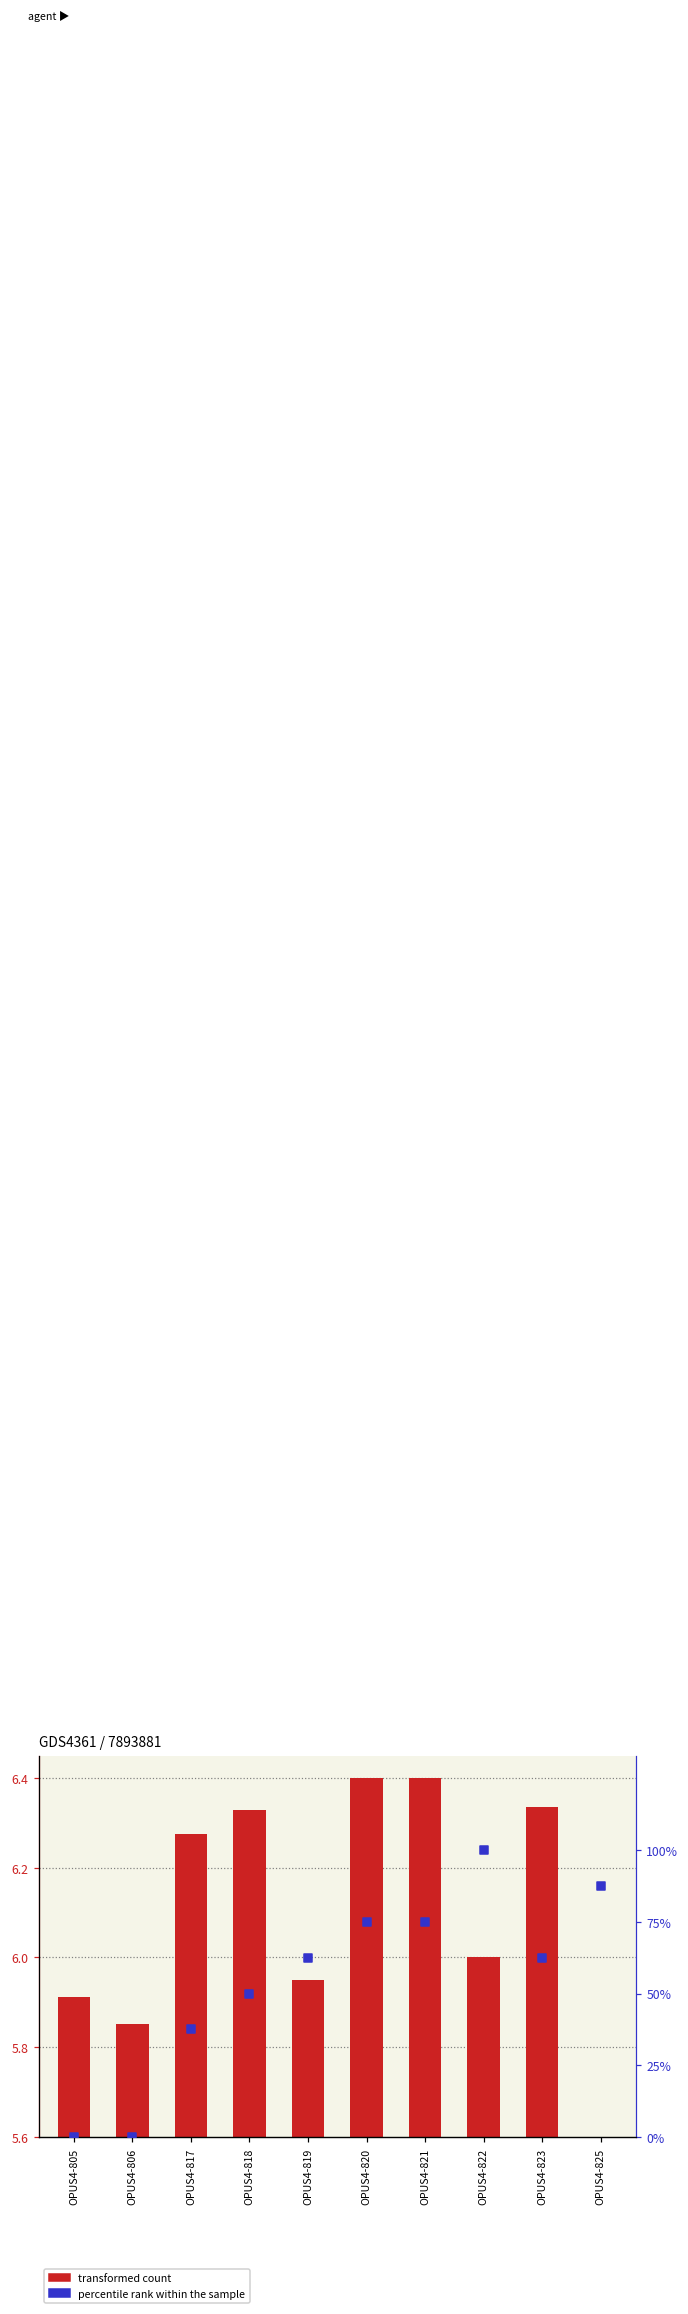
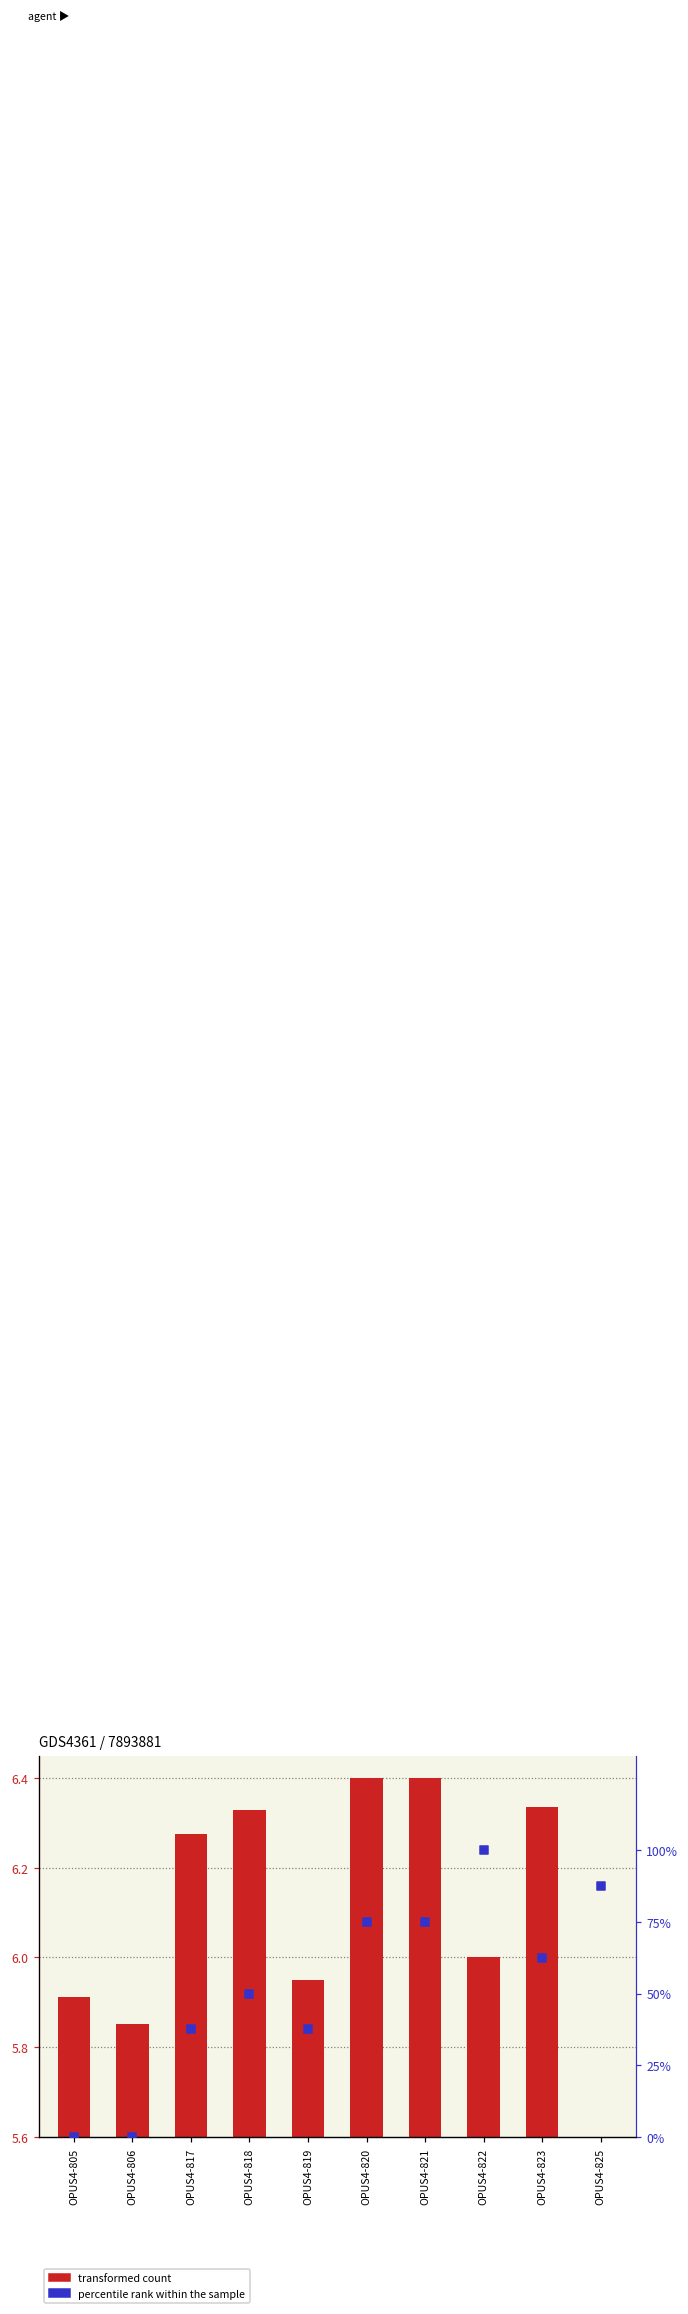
  {
    "transformed count": {
      "OPUS4-805": "5.91",
      "OPUS4-806": "5.85",
      "OPUS4-817": "6.27",
      "OPUS4-818": "6.33",
      "OPUS4-819": "5.95",
      "OPUS4-820": "6.40",
      "OPUS4-821": "6.40",
      "OPUS4-822": "6.00",
      "OPUS4-823": "6.34",
      "OPUS4-825": "0.00"
    },
    "percentile rank within the sample": {
-     "OPUS4-819": "63%"
+     "OPUS4-819": "38%"
    }
  }
